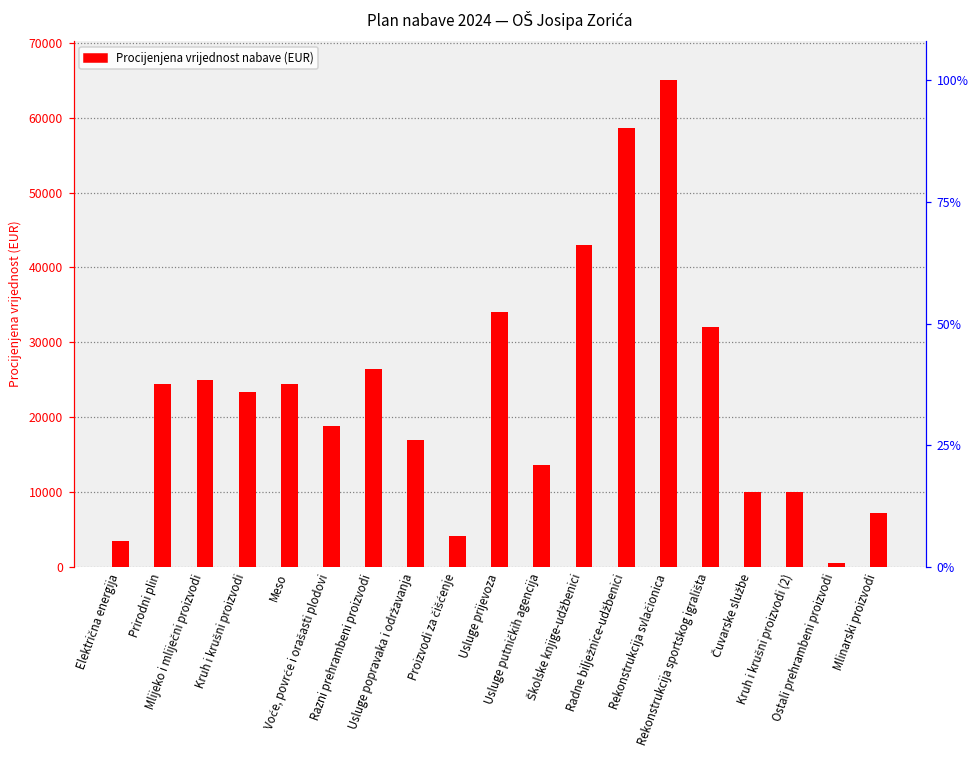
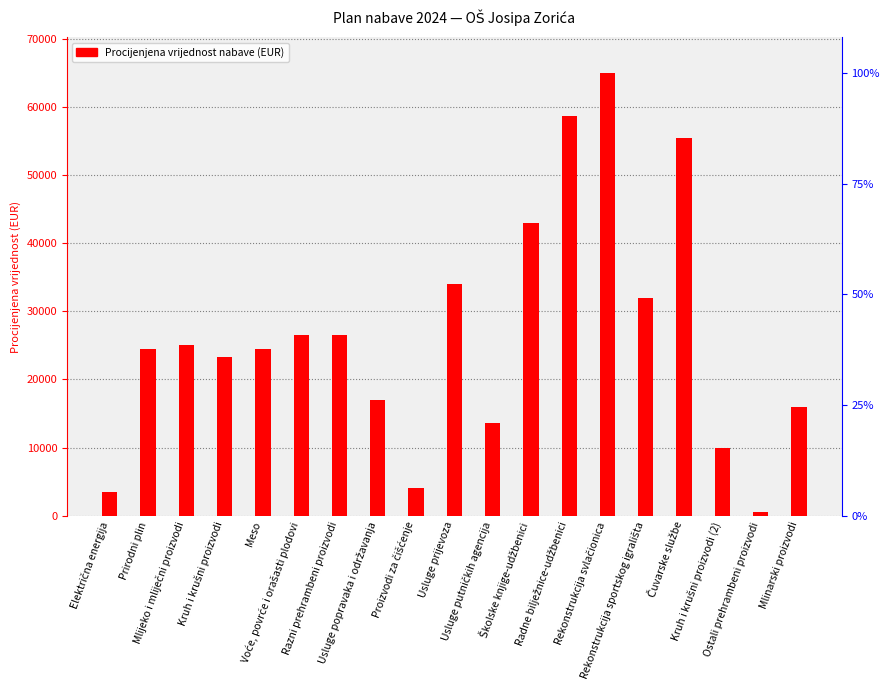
  {
    "Električna energija": 4000,
    "Prirodni plin": 25000,
    "Mlijeko i mliječni proizvodi": 25000,
    "Kruh i krušni proizvodi": 23000,
    "Meso": 24000,
-   "Voće, povrće i orašasti plodovi": 19000,
+   "Voće, povrće i orašasti plodovi": 27000,
    "Razni prehrambeni proizvodi": 27000,
    "Usluge popravaka i održavanja": 17000,
    "Proizvodi za čišćenje": 4000,
    "Usluge prijevoza": 34000,
    "Usluge putničkih agencija": 14000,
    "Školske knjige-udžbenici": 43000,
    "Radne bilježnice-udžbenici": 59000,
    "Rekonstrukcija svlačionica": 65000,
    "Rekonstrukcija sportskog igrališta": 32000,
-   "Čuvarske službe": 10000,
+   "Čuvarske službe": 55000,
    "Kruh i krušni proizvodi (2)": 10000,
    "Ostali prehrambeni proizvodi": 1000,
-   "Mlinarski proizvodi": 7000
+   "Mlinarski proizvodi": 16000
  }
